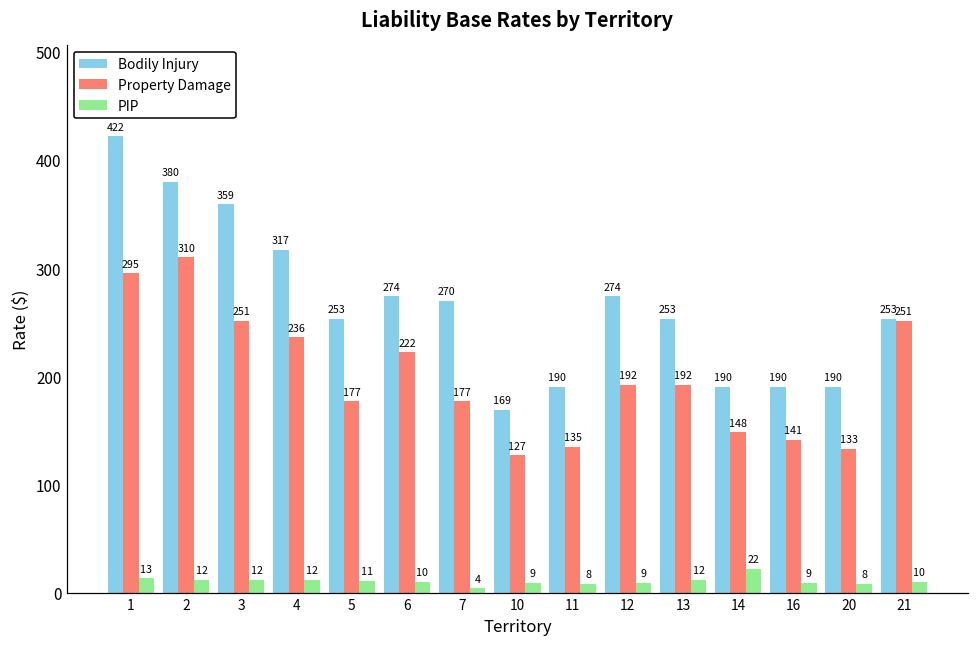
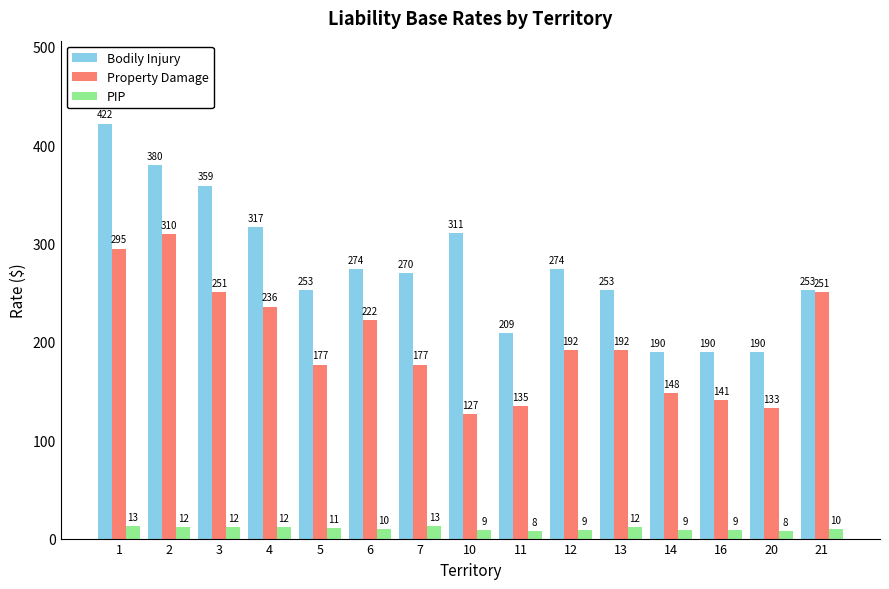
  {
    "Bodily Injury": {
      "1": 422,
      "2": 380,
      "3": 359,
      "4": 317,
      "5": 253,
      "6": 274,
      "7": 270,
-     "10": 169,
-     "11": 190,
+     "10": 311,
+     "11": 209,
      "12": 274,
      "13": 253,
      "14": 190,
      "16": 190,
      "20": 190,
      "21": 253
    },
    "Property Damage": {
      "1": 295,
      "2": 310,
      "3": 251,
      "4": 236,
      "5": 177,
      "6": 222,
      "7": 177,
      "10": 127,
      "11": 135,
      "12": 192,
      "13": 192,
      "14": 148,
      "16": 141,
      "20": 133,
      "21": 251
    },
    "PIP": {
      "1": 13,
      "2": 12,
      "3": 12,
      "4": 12,
      "5": 11,
      "6": 10,
-     "7": 4,
+     "7": 13,
      "10": 9,
      "11": 8,
      "12": 9,
      "13": 12,
-     "14": 22,
+     "14": 9,
      "16": 9,
      "20": 8,
      "21": 10
    }
  }
